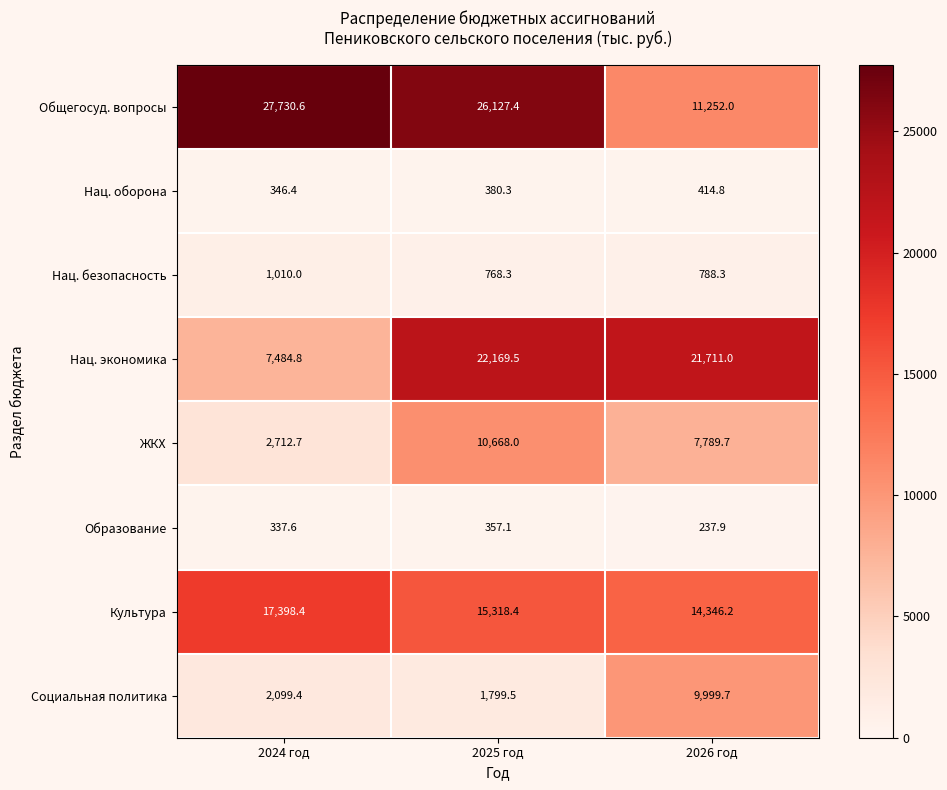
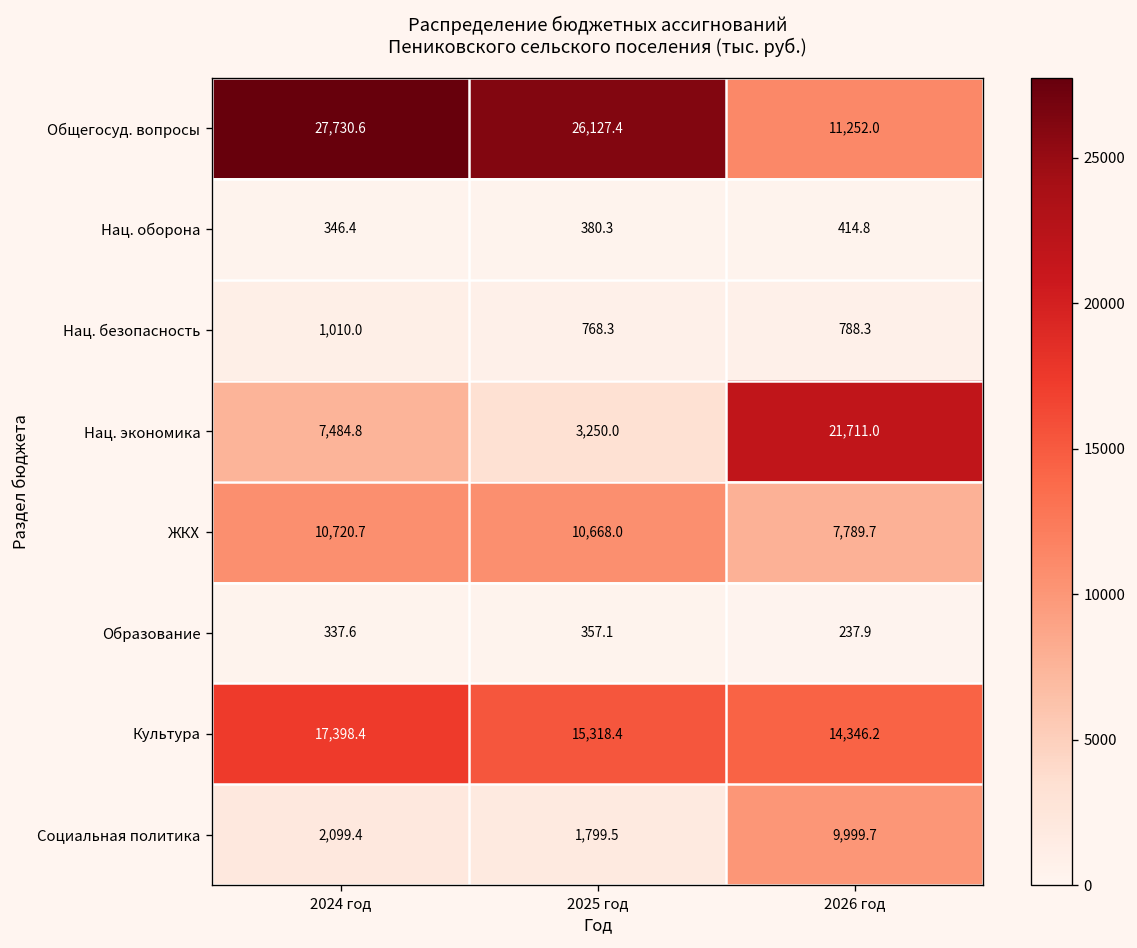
  {
    "Общегосуд. вопросы": {
      "2024 год": "27,730.6",
      "2025 год": "26,127.4",
      "2026 год": "11,252.0"
    },
    "Нац. оборона": {
      "2024 год": "346.4",
      "2025 год": "380.3",
      "2026 год": "414.8"
    },
    "Нац. безопасность": {
      "2024 год": "1,010.0",
      "2025 год": "768.3",
      "2026 год": "788.3"
    },
    "Нац. экономика": {
      "2024 год": "7,484.8",
-     "2025 год": "22,169.5",
+     "2025 год": "3,250.0",
      "2026 год": "21,711.0"
    },
    "ЖКХ": {
-     "2024 год": "2,712.7",
+     "2024 год": "10,720.7",
      "2025 год": "10,668.0",
      "2026 год": "7,789.7"
    },
    "Образование": {
      "2024 год": "337.6",
      "2025 год": "357.1",
      "2026 год": "237.9"
    },
    "Культура": {
      "2024 год": "17,398.4",
      "2025 год": "15,318.4",
      "2026 год": "14,346.2"
    },
    "Социальная политика": {
      "2024 год": "2,099.4",
      "2025 год": "1,799.5",
      "2026 год": "9,999.7"
    }
  }
